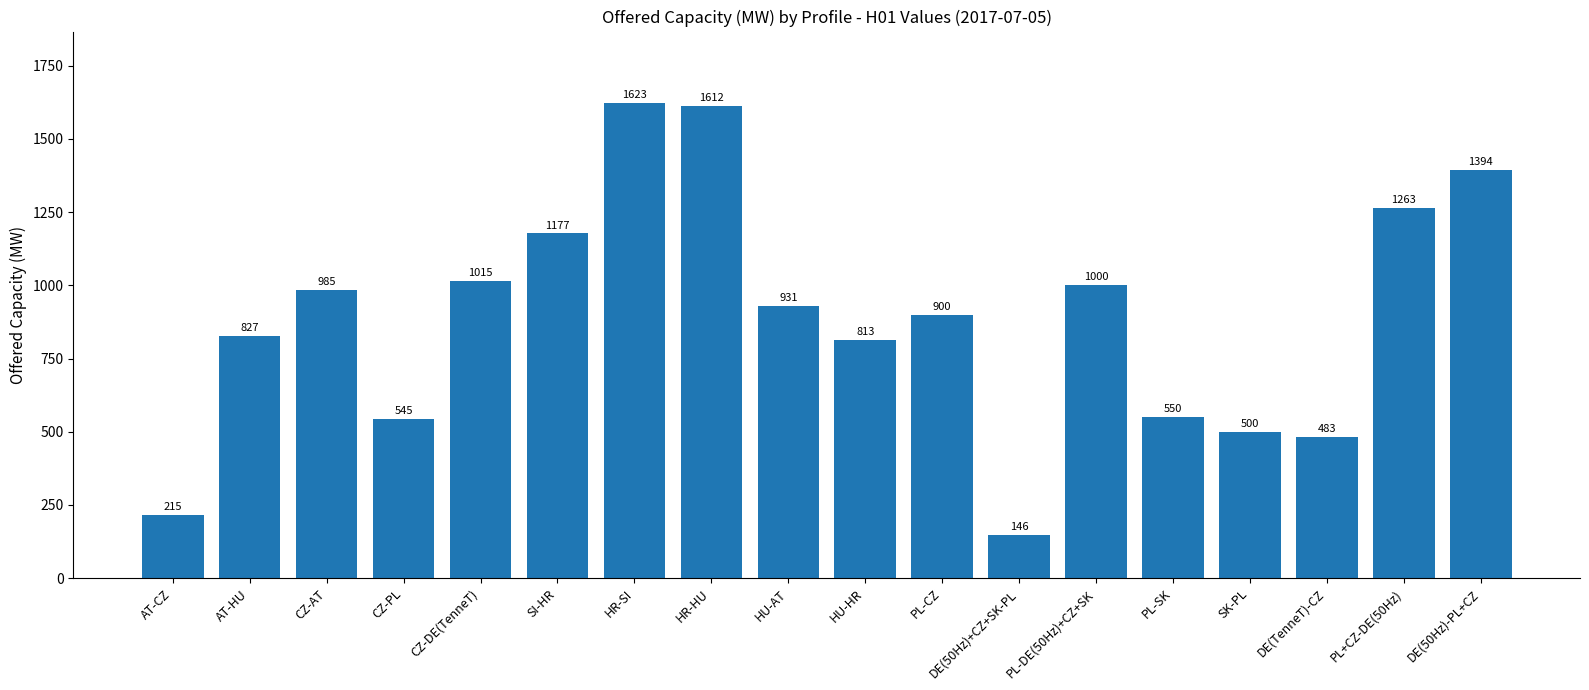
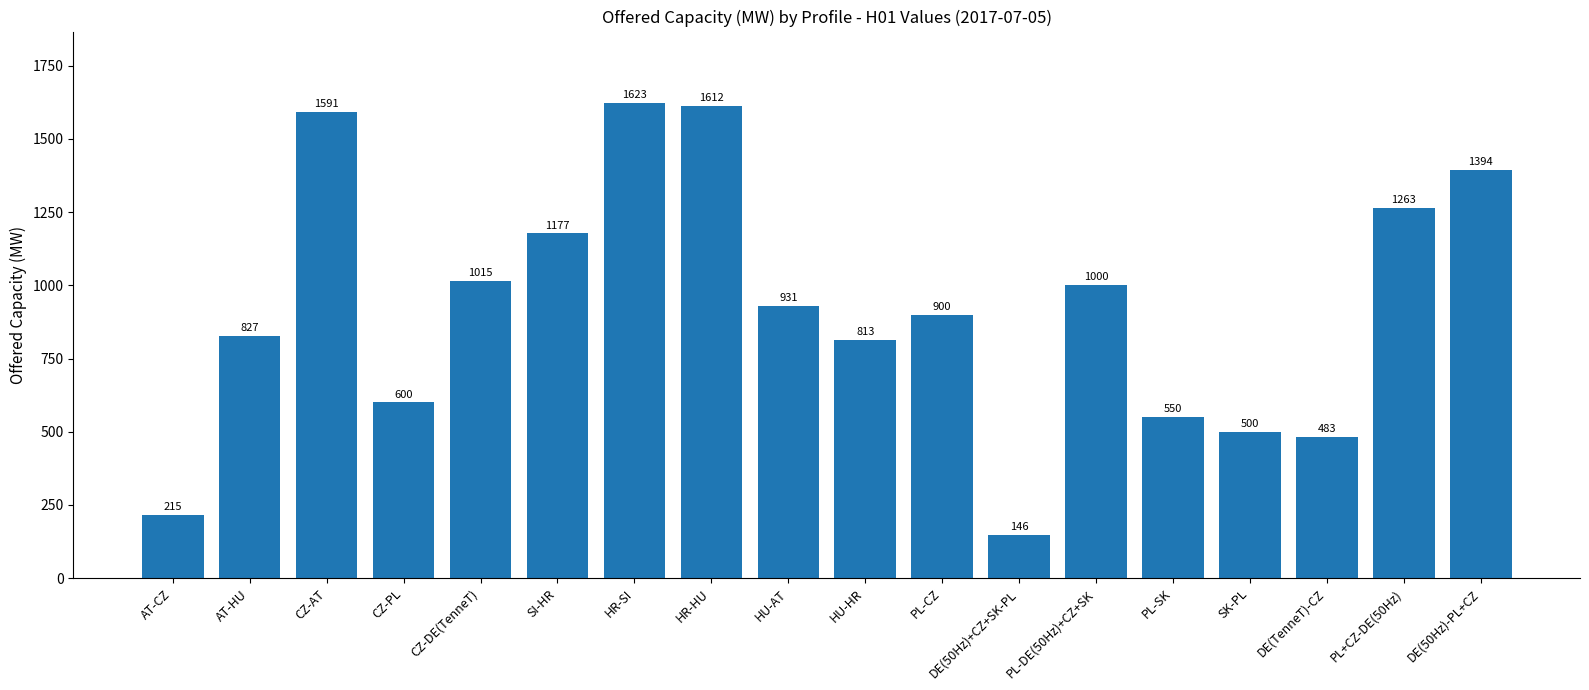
  {
    "AT-CZ": 215,
    "AT-HU": 827,
-   "CZ-AT": 985,
-   "CZ-PL": 545,
+   "CZ-AT": 1591,
+   "CZ-PL": 600,
    "CZ-DE(TenneT)": 1015,
    "SI-HR": 1177,
    "HR-SI": 1623,
    "HR-HU": 1612,
    "HU-AT": 931,
    "HU-HR": 813,
    "PL-CZ": 900,
    "DE(50Hz)+CZ+SK-PL": 146,
    "PL-DE(50Hz)+CZ+SK": 1000,
    "PL-SK": 550,
    "SK-PL": 500,
    "DE(TenneT)-CZ": 483,
    "PL+CZ-DE(50Hz)": 1263,
    "DE(50Hz)-PL+CZ": 1394
  }
